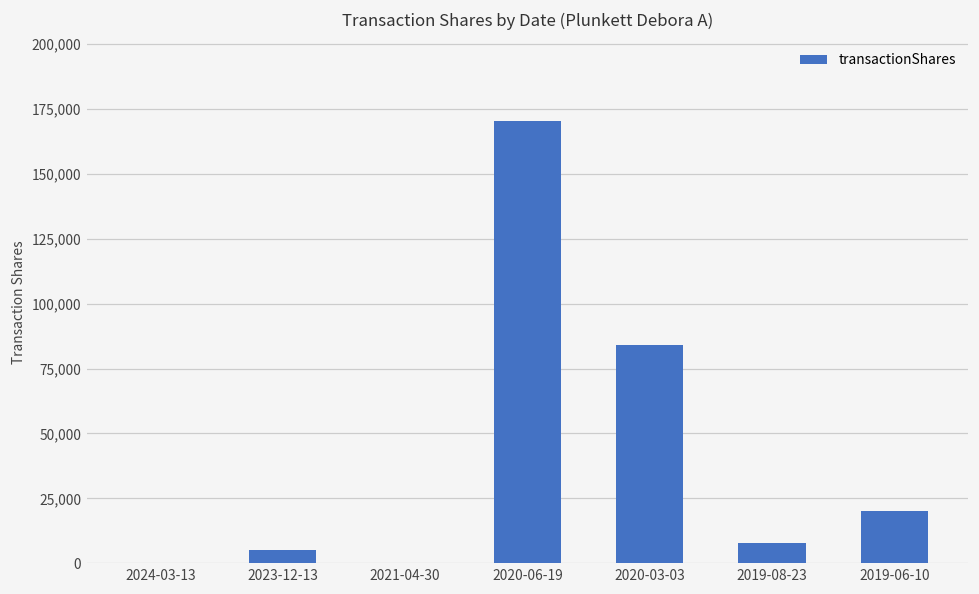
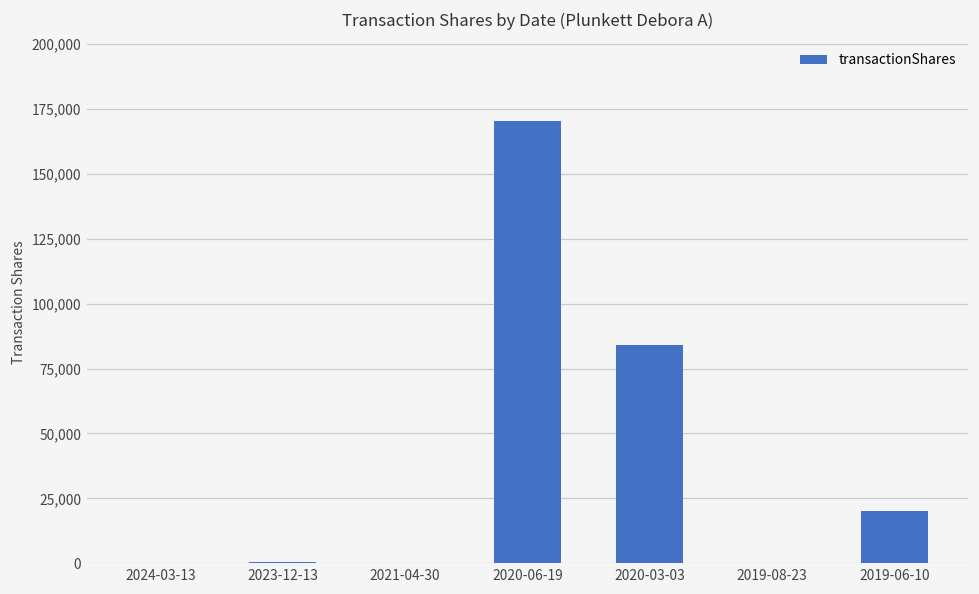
  {
-   "2023-12-13": "5,000",
+   "2023-12-13": "0",
    "2020-06-19": "170,000",
    "2020-03-03": "84,000",
-   "2019-08-23": "8,000",
+   "2019-08-23": "0",
    "2019-06-10": "20,000"
  }
